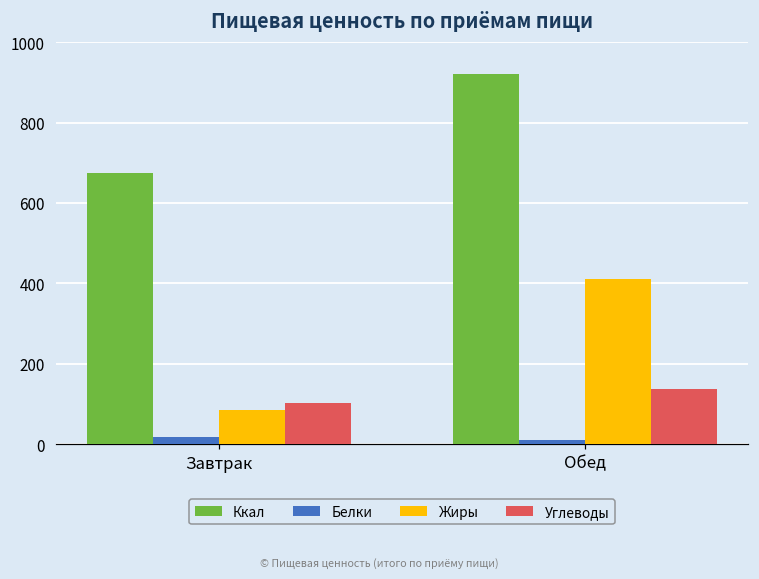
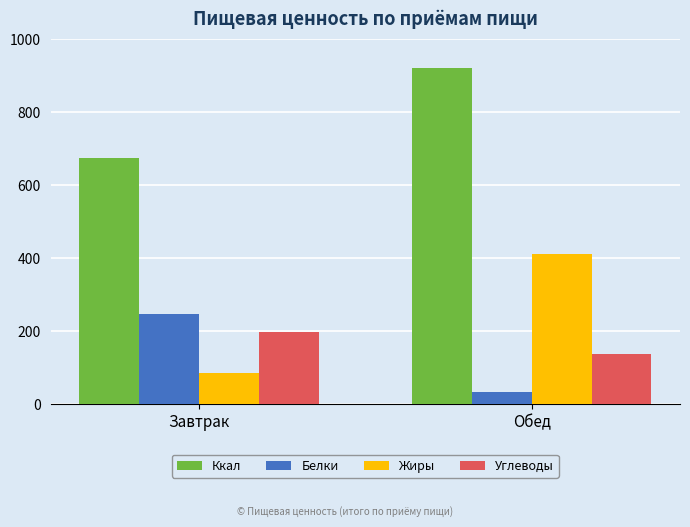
  {
    "Ккал": {
      "Завтрак": 670,
      "Обед": 920
    },
    "Белки": {
-     "Завтрак": 20,
-     "Обед": 10
+     "Завтрак": 250,
+     "Обед": 30
    },
    "Жиры": {
      "Завтрак": 90,
      "Обед": 410
    },
    "Углеводы": {
-     "Завтрак": 100,
+     "Завтрак": 200,
      "Обед": 140
    }
  }
